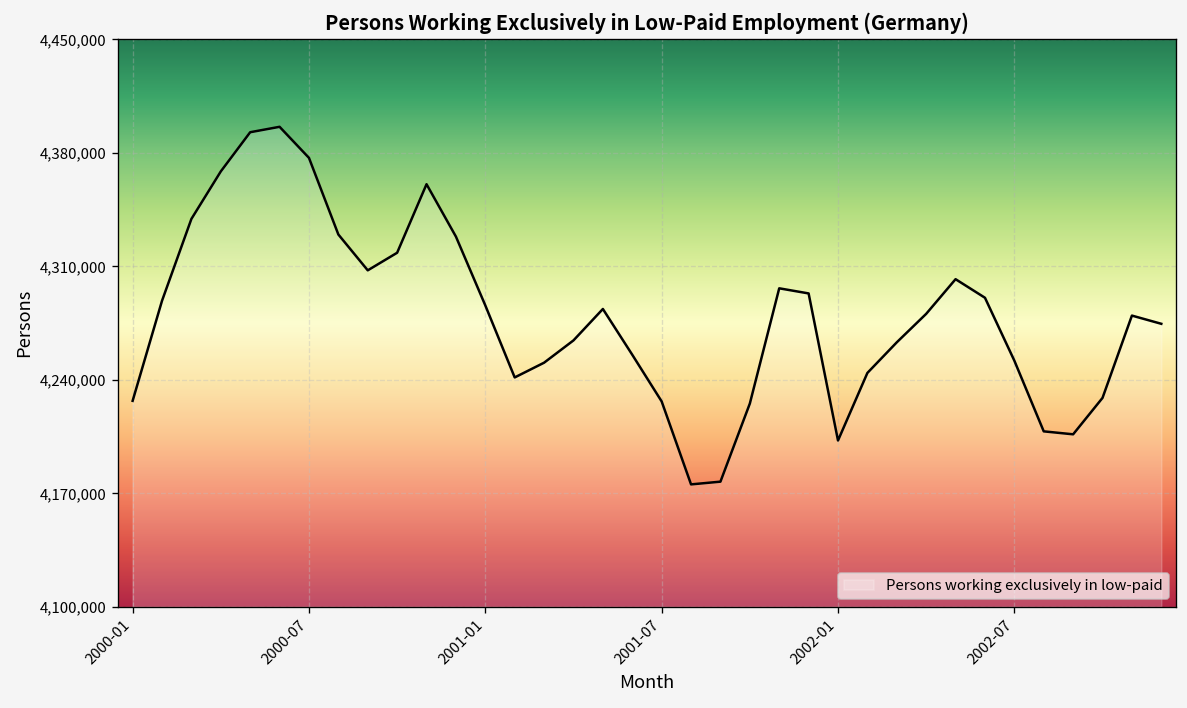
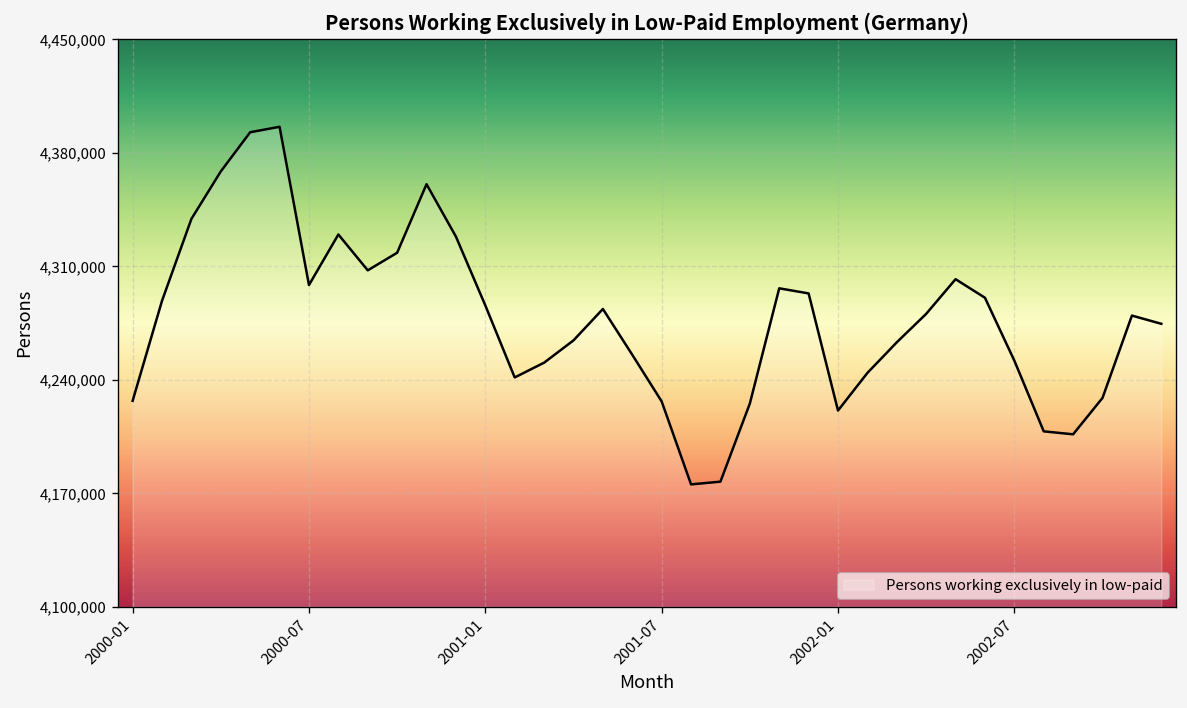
  {
    "2000-01": "4,227,000",
-   "2000-07": "4,377,000",
+   "2000-07": "4,299,000",
    "2001-01": "4,286,000",
    "2001-07": "4,227,000",
-   "2002-01": "4,203,000",
+   "2002-01": "4,221,000",
    "2002-07": "4,252,000"
  }
